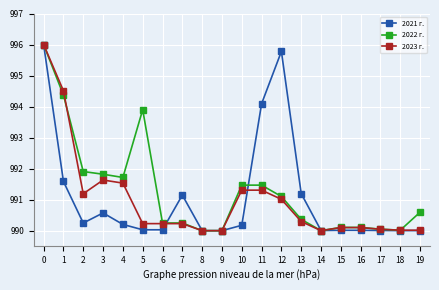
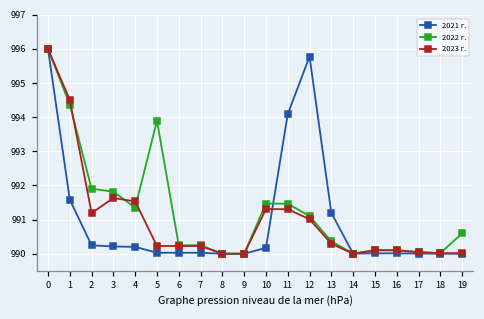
  {
    "2021 г.": {
      "1": 991.6,
      "2": 990.2,
-     "3": 990.6,
+     "3": 990.2,
      "4": 990.2,
      "5": 990.0,
      "6": 990.0,
-     "7": 991.1,
+     "7": 990.0,
      "10": 990.2,
      "11": 994.1,
      "12": 995.8,
      "13": 991.2,
      "15": 990.0,
      "16": 990.0
    },
    "2022 г.": {
      "1": 994.4,
      "2": 991.9,
      "3": 991.8,
-     "4": 991.7,
+     "4": 991.3,
      "5": 993.9,
      "10": 991.5,
      "11": 991.5,
      "12": 991.1,
      "19": 990.6
    },
    "2023 г.": {
      "1": 994.5,
      "2": 991.2,
      "3": 991.6,
      "4": 991.5,
      "5": 990.2,
      "10": 991.3,
      "11": 991.3,
      "12": 991.0
    }
  }
